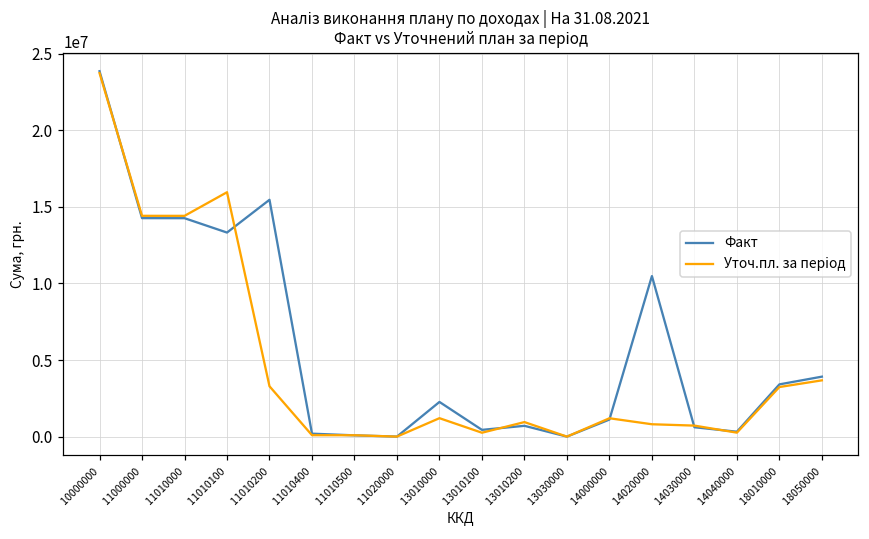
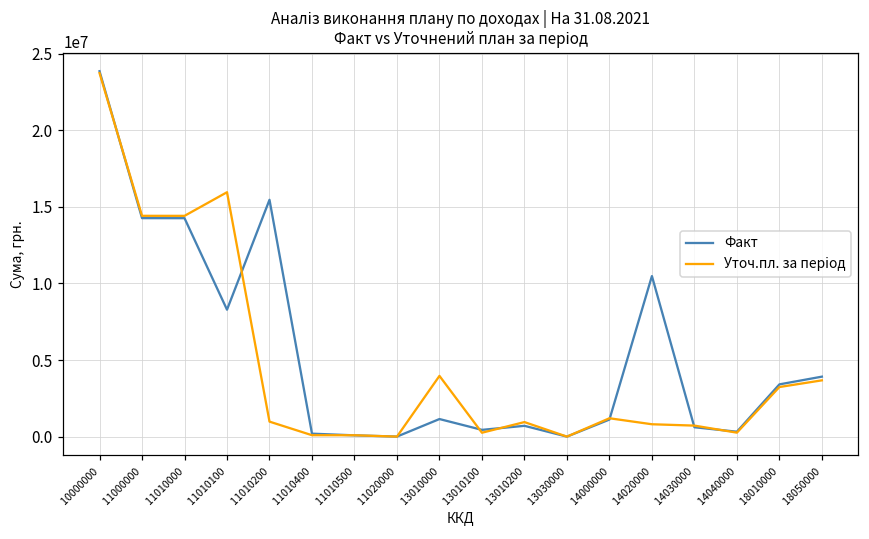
  {
    "Факт": {
-     "11010100": 13300000,
+     "11010100": 8300000,
      "11010200": 15500000,
-     "13010000": 2300000,
+     "13010000": 1100000,
      "13010100": 400000,
      "13010200": 700000,
      "14020000": 10500000,
      "18050000": 3900000
    },
    "Уточ.пл. за період": {
      "11010100": 16000000,
-     "11010200": 3300000,
-     "13010000": 1200000,
+     "11010200": 1000000,
+     "13010000": 4000000,
      "13010100": 300000,
      "13010200": 1000000,
      "14020000": 800000,
      "18050000": 3700000
    }
  }
